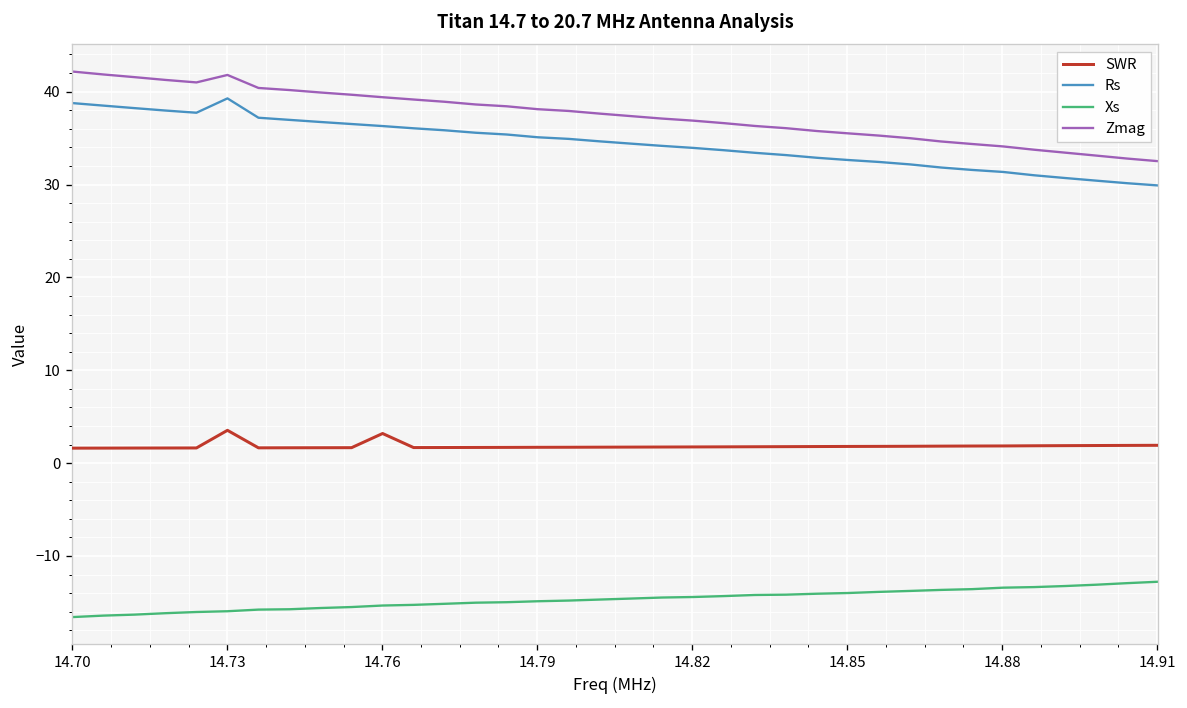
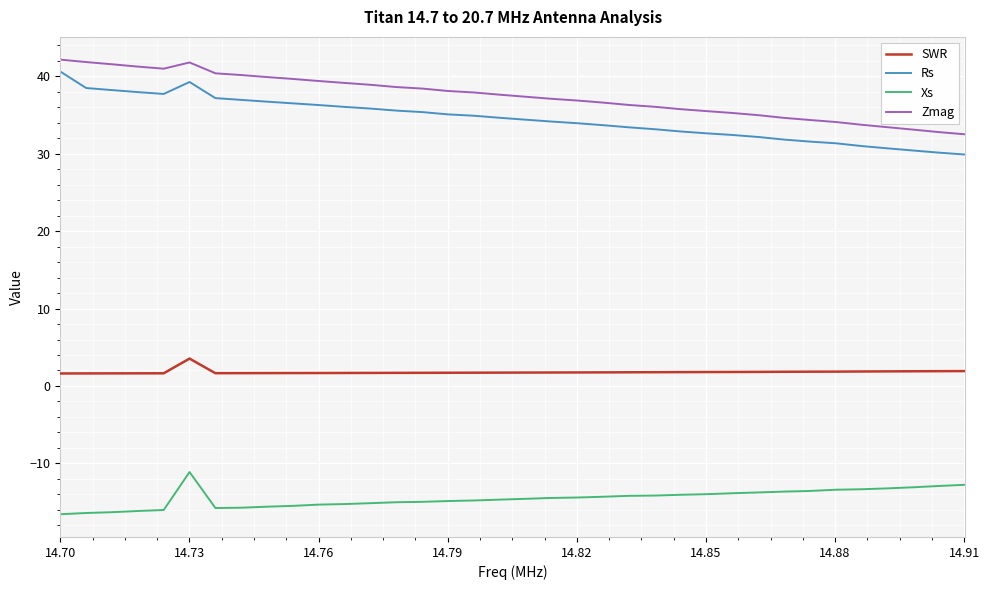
  {
    "SWR": {
      "14.70": 2,
      "14.73": 4,
-     "14.76": 3,
+     "14.76": 2,
      "14.79": 2
    },
    "Rs": {
-     "14.70": 39,
+     "14.70": 41,
      "14.73": 39,
      "14.76": 36,
      "14.79": 35
    },
    "Xs": {
      "14.70": -17,
-     "14.73": -16,
+     "14.73": -11,
      "14.76": -15,
      "14.79": -15
    },
    "Zmag": {
      "14.70": 42,
      "14.73": 42,
      "14.76": 39,
      "14.79": 38
    }
  }
